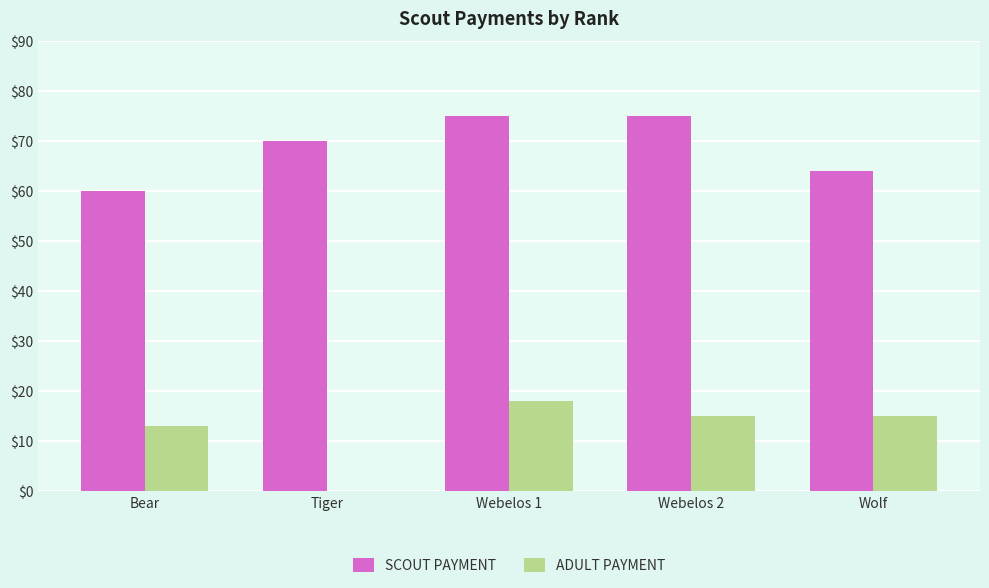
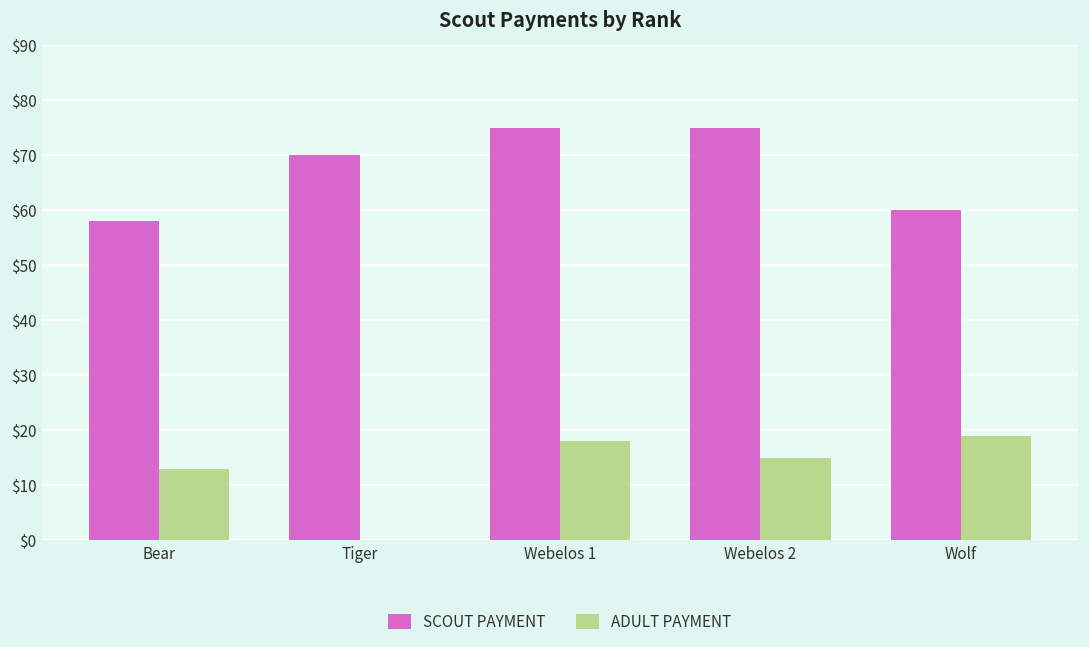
  {
    "SCOUT PAYMENT": {
-     "Bear": "$60",
+     "Bear": "$58",
      "Tiger": "$70",
      "Webelos 1": "$75",
      "Webelos 2": "$75",
-     "Wolf": "$64"
+     "Wolf": "$60"
    },
    "ADULT PAYMENT": {
      "Bear": "$13",
      "Tiger": "$0",
      "Webelos 1": "$18",
      "Webelos 2": "$15",
-     "Wolf": "$15"
+     "Wolf": "$19"
    }
  }
